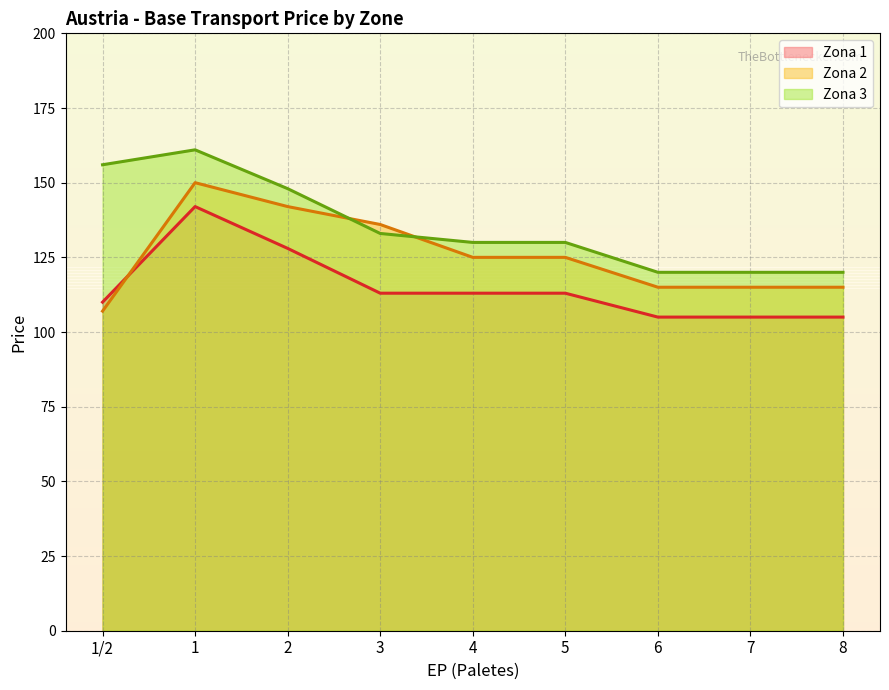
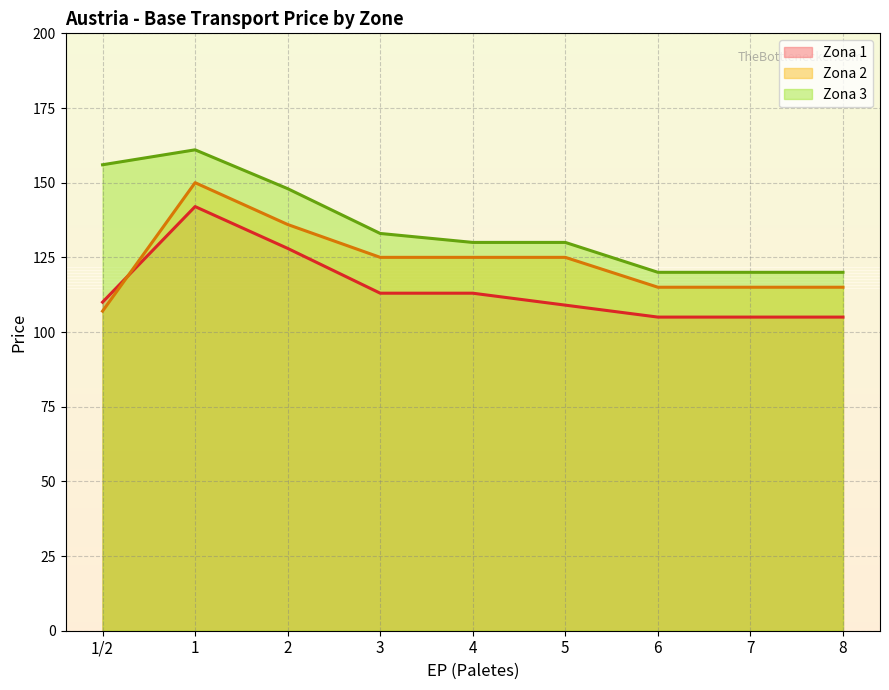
  {
    "Zona 1": {
      "1/2": 110,
      "1": 142,
      "2": 128,
      "3": 113,
      "4": 113,
-     "5": 113,
+     "5": 109,
      "6": 105,
      "7": 105,
      "8": 105
    },
    "Zona 2": {
      "1/2": 107,
      "1": 150,
-     "2": 142,
-     "3": 136,
+     "2": 136,
+     "3": 125,
      "4": 125,
      "5": 125,
      "6": 115,
      "7": 115,
      "8": 115
    },
    "Zona 3": {
      "1/2": 156,
      "1": 161,
      "2": 148,
      "3": 133,
      "4": 130,
      "5": 130,
      "6": 120,
      "7": 120,
      "8": 120
    }
  }
